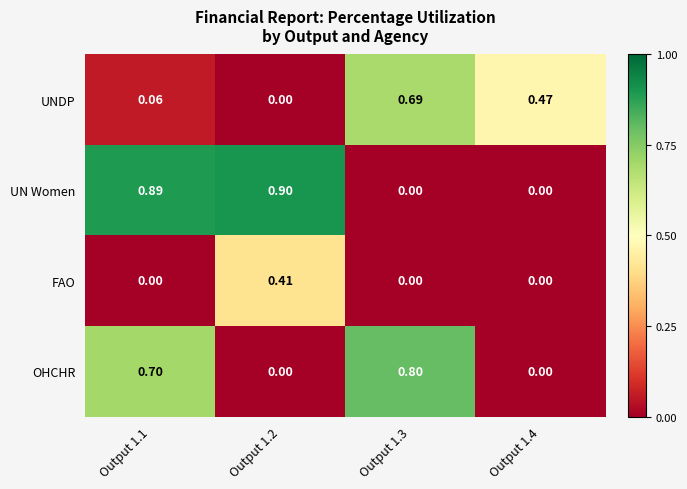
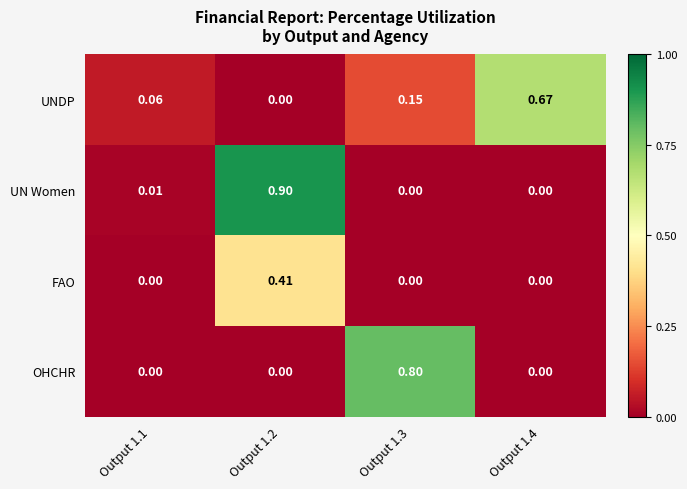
  {
    "UNDP": {
      "Output 1.1": 0.06,
      "Output 1.2": 0.00,
-     "Output 1.3": 0.69,
-     "Output 1.4": 0.47
+     "Output 1.3": 0.15,
+     "Output 1.4": 0.67
    },
    "UN Women": {
-     "Output 1.1": 0.89,
+     "Output 1.1": 0.01,
      "Output 1.2": 0.90,
      "Output 1.3": 0.00,
      "Output 1.4": 0.00
    },
    "FAO": {
      "Output 1.1": 0.00,
      "Output 1.2": 0.41,
      "Output 1.3": 0.00,
      "Output 1.4": 0.00
    },
    "OHCHR": {
-     "Output 1.1": 0.70,
+     "Output 1.1": 0.00,
      "Output 1.2": 0.00,
      "Output 1.3": 0.80,
      "Output 1.4": 0.00
    }
  }
